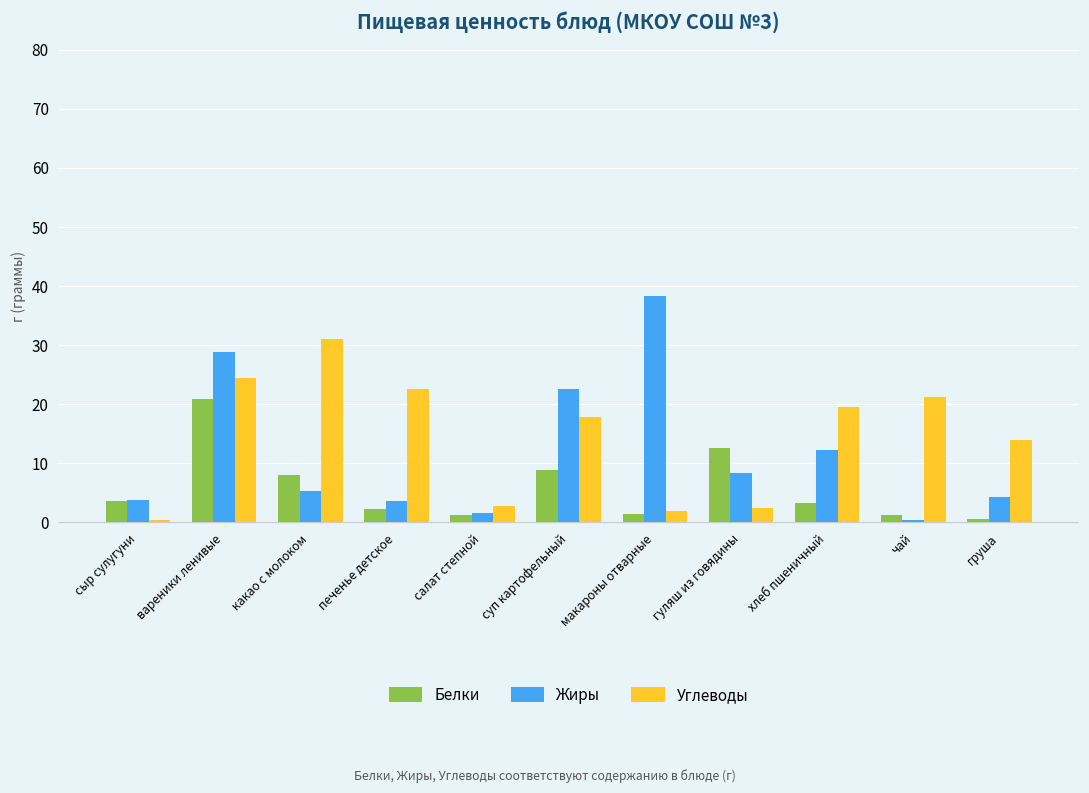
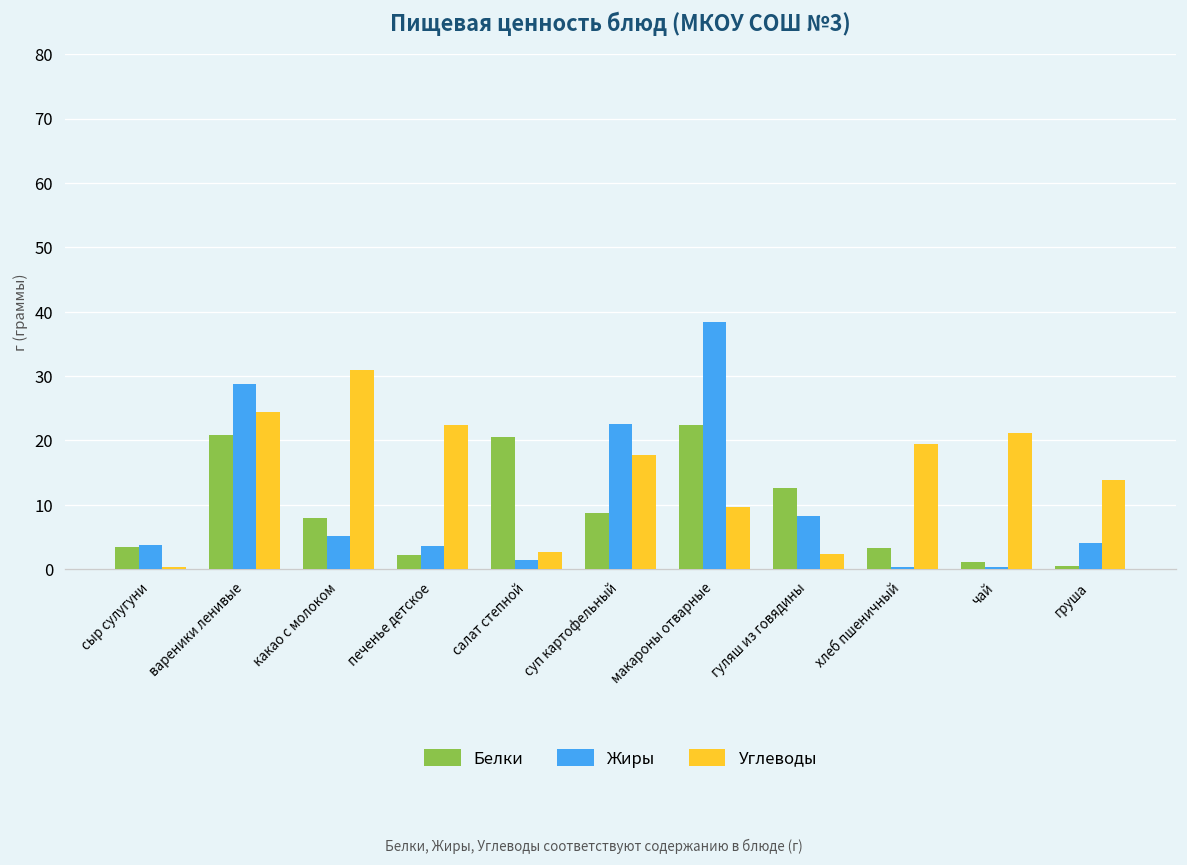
  {
    "Белки": {
      "сыр сулугуни": 4,
      "вареники ленивые": 21,
      "какао с молоком": 8,
      "печенье детское": 2,
-     "салат степной": 1,
+     "салат степной": 21,
      "суп картофельный": 9,
-     "макароны отварные": 1,
+     "макароны отварные": 22,
      "гуляш из говядины": 13,
      "хлеб пшеничный": 3,
      "чай": 1,
      "груша": 1
    },
    "Жиры": {
      "сыр сулугуни": 4,
      "вареники ленивые": 29,
      "какао с молоком": 5,
      "печенье детское": 4,
      "салат степной": 2,
      "суп картофельный": 23,
      "макароны отварные": 38,
      "гуляш из говядины": 8,
-     "хлеб пшеничный": 12,
+     "хлеб пшеничный": 0,
      "груша": 4
    },
    "Углеводы": {
      "вареники ленивые": 24,
      "какао с молоком": 31,
      "печенье детское": 22,
      "салат степной": 3,
      "суп картофельный": 18,
-     "макароны отварные": 2,
+     "макароны отварные": 10,
      "гуляш из говядины": 2,
      "хлеб пшеничный": 20,
      "чай": 21,
      "груша": 14
    }
  }
